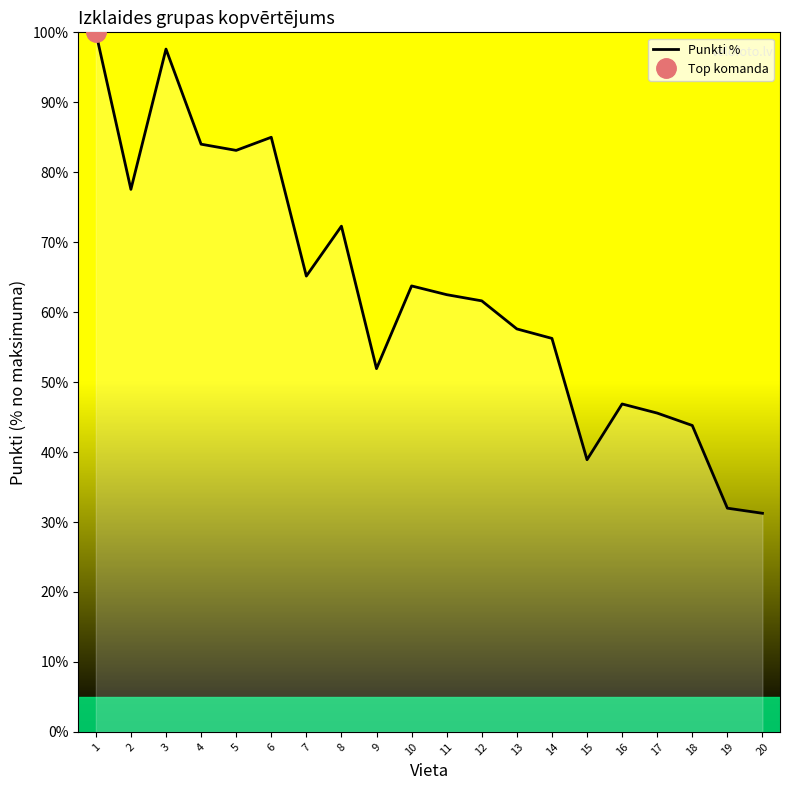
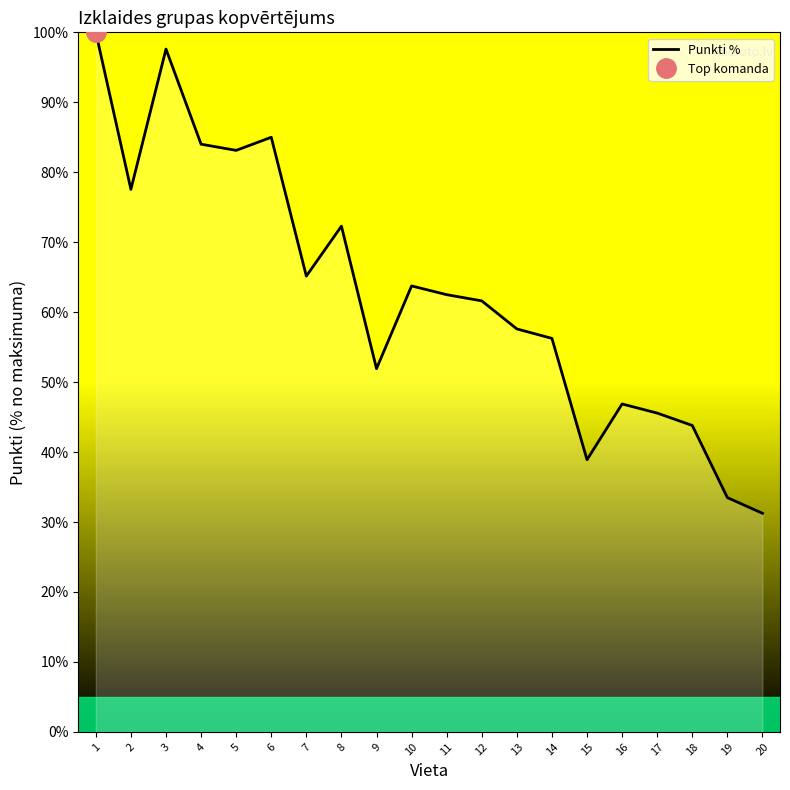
  {
    "Punkti %": {
      "2": "78%",
      "3": "98%",
      "4": "84%",
      "5": "83%",
      "6": "85%",
      "7": "65%",
      "8": "72%",
      "9": "52%",
      "10": "64%",
      "11": "63%",
      "12": "62%",
      "13": "58%",
      "14": "56%",
      "15": "39%",
      "16": "47%",
      "17": "46%",
      "18": "44%",
-     "19": "32%",
+     "19": "33%",
      "20": "31%"
    }
  }
